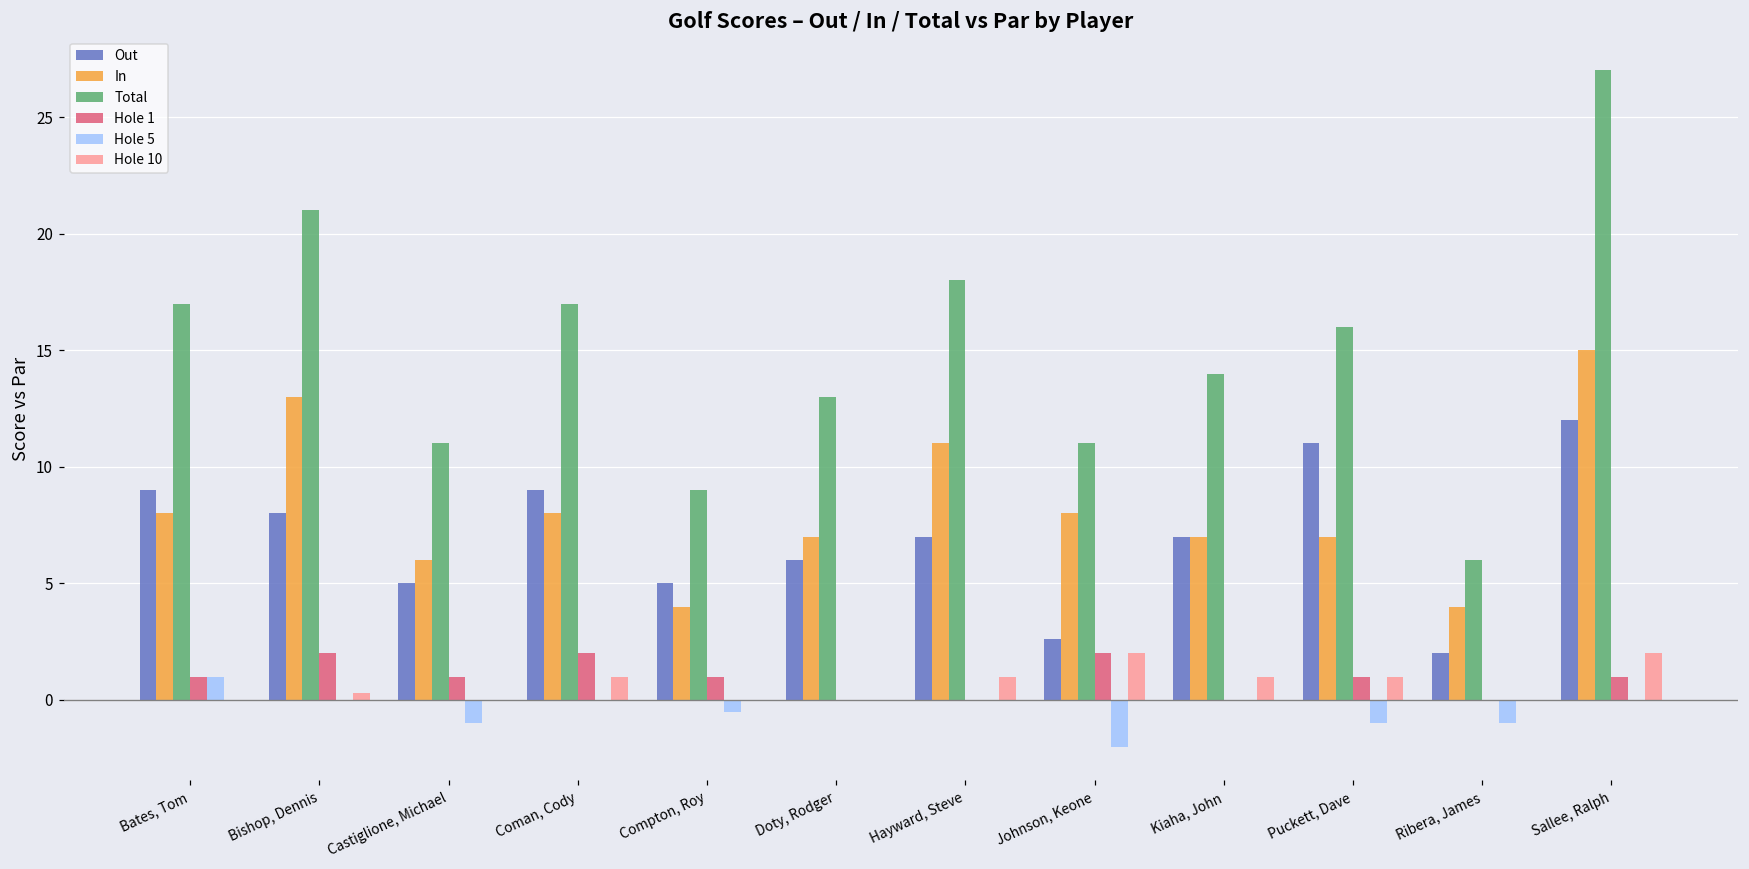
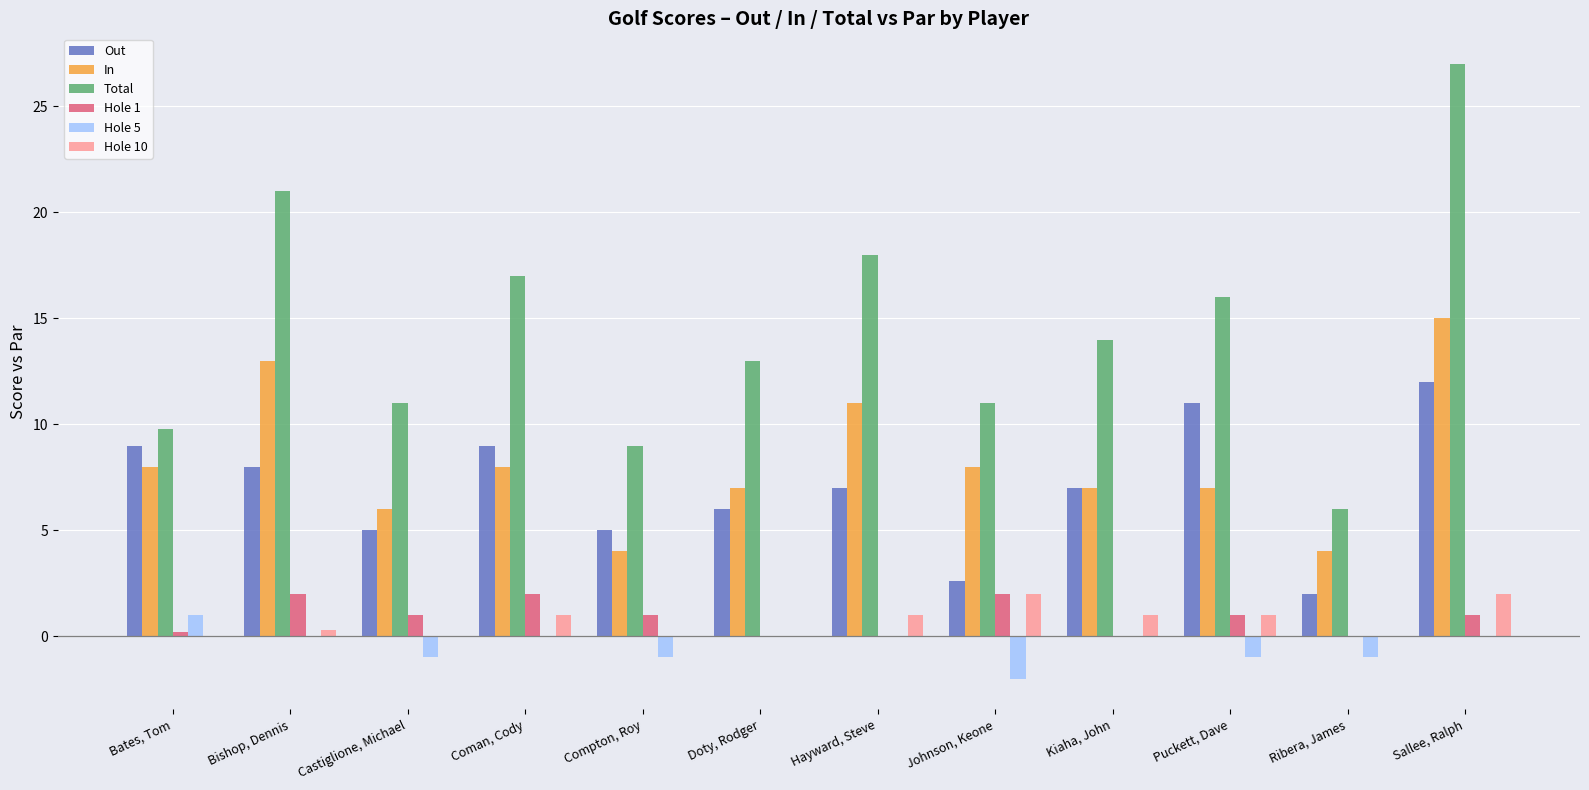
  {
    "Out": {
      "Bates, Tom": 9.0,
      "Bishop, Dennis": 8.0,
      "Castiglione, Michael": 5.0,
      "Coman, Cody": 9.0,
      "Compton, Roy": 5.0,
      "Doty, Rodger": 6.0,
      "Hayward, Steve": 7.0,
      "Johnson, Keone": 2.6,
      "Kiaha, John": 7.0,
      "Puckett, Dave": 11.0,
      "Ribera, James": 2.0,
      "Sallee, Ralph": 12.0
    },
    "In": {
      "Bates, Tom": 8.0,
      "Bishop, Dennis": 13.0,
      "Castiglione, Michael": 6.0,
      "Coman, Cody": 8.0,
      "Compton, Roy": 4.0,
      "Doty, Rodger": 7.0,
      "Hayward, Steve": 11.0,
      "Johnson, Keone": 8.0,
      "Kiaha, John": 7.0,
      "Puckett, Dave": 7.0,
      "Ribera, James": 4.0,
      "Sallee, Ralph": 15.0
    },
    "Total": {
-     "Bates, Tom": 17.0,
+     "Bates, Tom": 9.8,
      "Bishop, Dennis": 21.0,
      "Castiglione, Michael": 11.0,
      "Coman, Cody": 17.0,
      "Compton, Roy": 9.0,
      "Doty, Rodger": 13.0,
      "Hayward, Steve": 18.0,
      "Johnson, Keone": 11.0,
      "Kiaha, John": 14.0,
      "Puckett, Dave": 16.0,
      "Ribera, James": 6.0,
      "Sallee, Ralph": 27.0
    },
    "Hole 1": {
-     "Bates, Tom": 1.0,
+     "Bates, Tom": 0.2,
      "Bishop, Dennis": 2.0,
      "Castiglione, Michael": 1.0,
      "Coman, Cody": 2.0,
      "Compton, Roy": 1.0,
      "Doty, Rodger": 0.0,
      "Hayward, Steve": 0.0,
      "Johnson, Keone": 2.0,
      "Kiaha, John": 0.0,
      "Puckett, Dave": 1.0,
      "Ribera, James": 0.0,
      "Sallee, Ralph": 1.0
    },
    "Hole 5": {
      "Bates, Tom": 1.0,
      "Bishop, Dennis": 0.0,
      "Castiglione, Michael": -1.0,
      "Coman, Cody": 0.0,
-     "Compton, Roy": -0.5,
+     "Compton, Roy": -1.0,
      "Doty, Rodger": 0.0,
      "Hayward, Steve": 0.0,
      "Johnson, Keone": -2.0,
      "Kiaha, John": 0.0,
      "Puckett, Dave": -1.0,
      "Ribera, James": -1.0,
      "Sallee, Ralph": 0.0
    },
    "Hole 10": {
      "Bates, Tom": 0.0,
      "Bishop, Dennis": 0.3,
      "Castiglione, Michael": 0.0,
      "Coman, Cody": 1.0,
      "Compton, Roy": 0.0,
      "Doty, Rodger": 0.0,
      "Hayward, Steve": 1.0,
      "Johnson, Keone": 2.0,
      "Kiaha, John": 1.0,
      "Puckett, Dave": 1.0,
      "Ribera, James": 0.0,
      "Sallee, Ralph": 2.0
    }
  }
